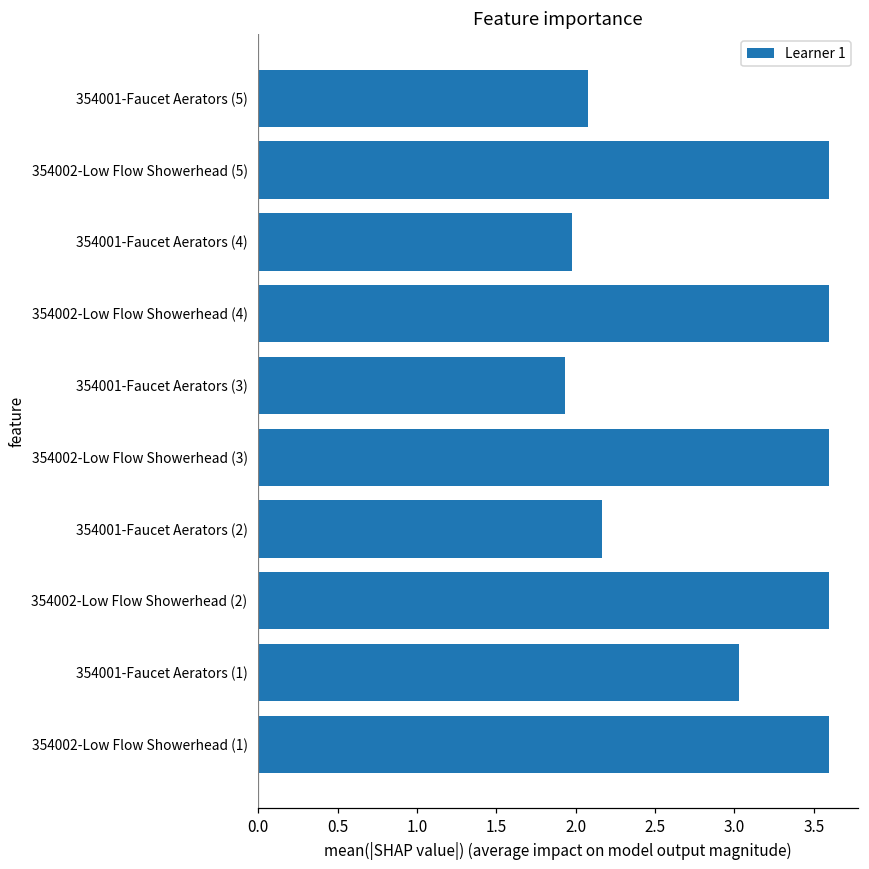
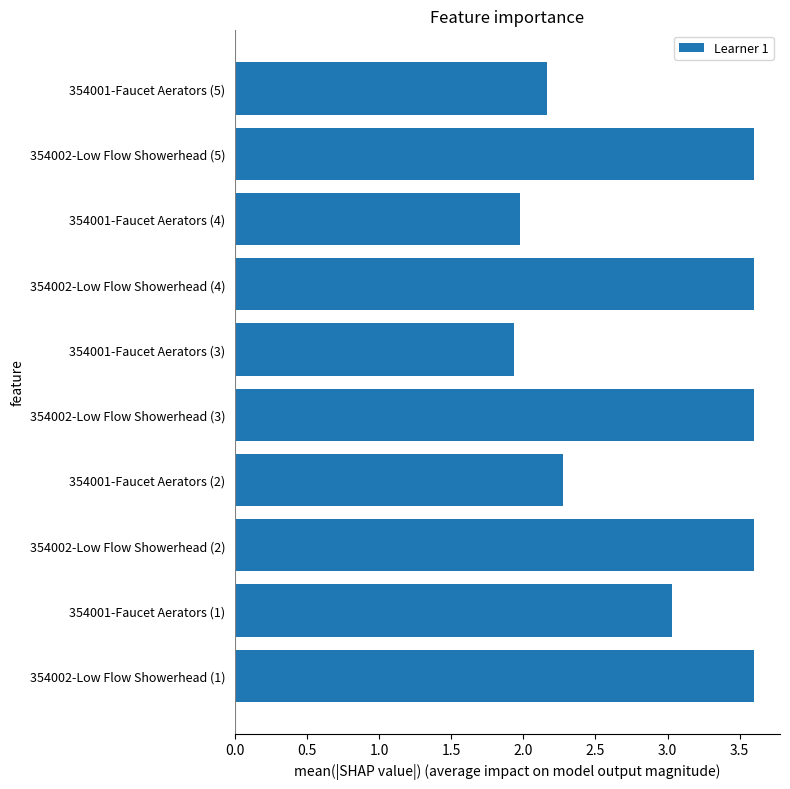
  {
-   "354001-Faucet Aerators (5)": 2.08,
+   "354001-Faucet Aerators (5)": 2.17,
    "354002-Low Flow Showerhead (5)": 3.60,
    "354001-Faucet Aerators (4)": 1.98,
    "354002-Low Flow Showerhead (4)": 3.60,
    "354001-Faucet Aerators (3)": 1.93,
    "354002-Low Flow Showerhead (3)": 3.60,
-   "354001-Faucet Aerators (2)": 2.17,
+   "354001-Faucet Aerators (2)": 2.28,
    "354002-Low Flow Showerhead (2)": 3.60,
    "354001-Faucet Aerators (1)": 3.03,
    "354002-Low Flow Showerhead (1)": 3.60
  }
